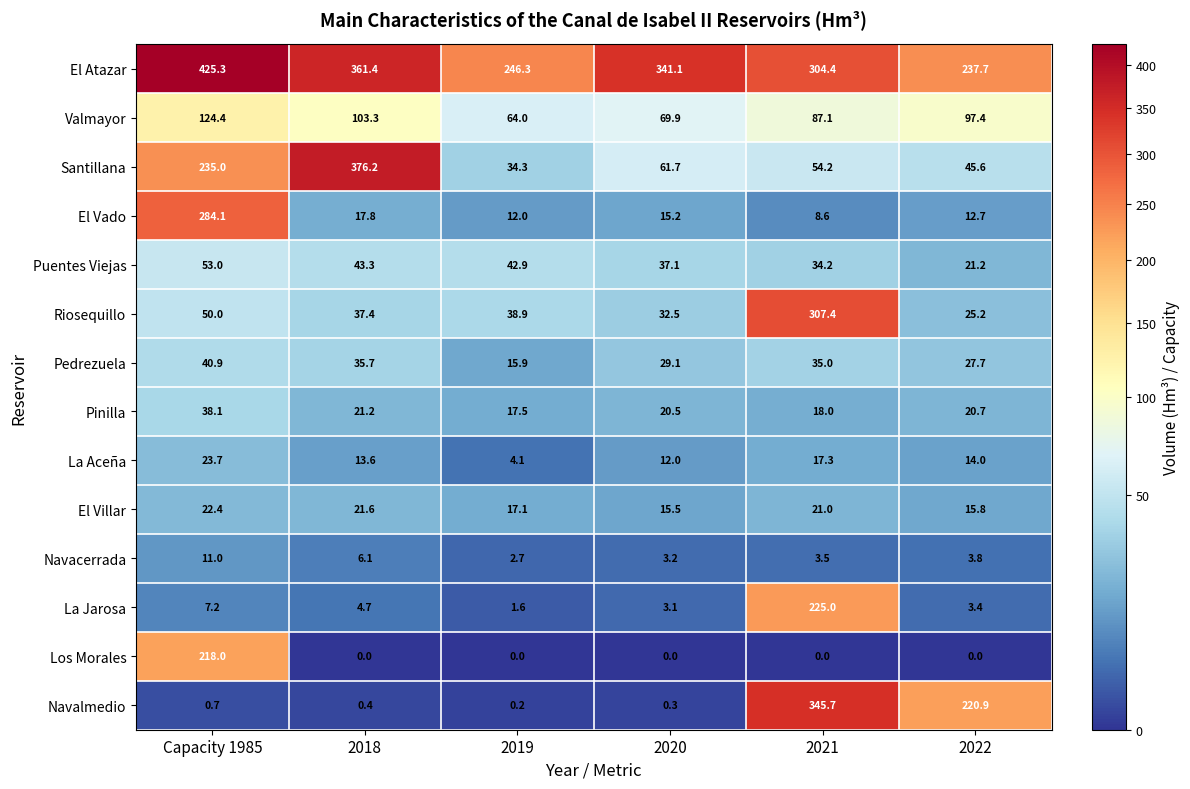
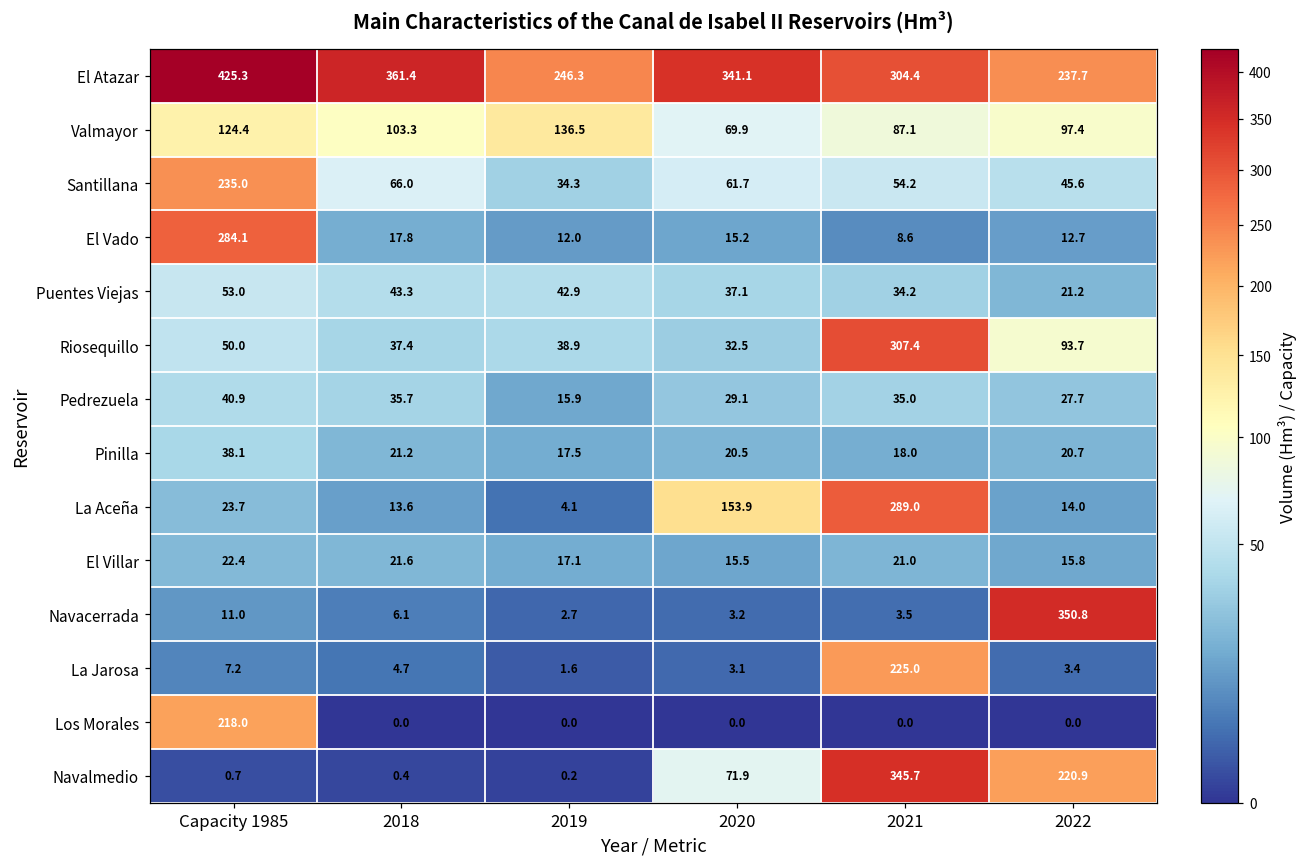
  {
    "El Atazar": {
      "Capacity 1985": 425.3,
      "2018": 361.4,
      "2019": 246.3,
      "2020": 341.1,
      "2021": 304.4,
      "2022": 237.7
    },
    "Valmayor": {
      "Capacity 1985": 124.4,
      "2018": 103.3,
-     "2019": 64.0,
+     "2019": 136.5,
      "2020": 69.9,
      "2021": 87.1,
      "2022": 97.4
    },
    "Santillana": {
      "Capacity 1985": 235.0,
-     "2018": 376.2,
+     "2018": 66.0,
      "2019": 34.3,
      "2020": 61.7,
      "2021": 54.2,
      "2022": 45.6
    },
    "El Vado": {
      "Capacity 1985": 284.1,
      "2018": 17.8,
      "2019": 12.0,
      "2020": 15.2,
      "2021": 8.6,
      "2022": 12.7
    },
    "Puentes Viejas": {
      "Capacity 1985": 53.0,
      "2018": 43.3,
      "2019": 42.9,
      "2020": 37.1,
      "2021": 34.2,
      "2022": 21.2
    },
    "Riosequillo": {
      "Capacity 1985": 50.0,
      "2018": 37.4,
      "2019": 38.9,
      "2020": 32.5,
      "2021": 307.4,
-     "2022": 25.2
+     "2022": 93.7
    },
    "Pedrezuela": {
      "Capacity 1985": 40.9,
      "2018": 35.7,
      "2019": 15.9,
      "2020": 29.1,
      "2021": 35.0,
      "2022": 27.7
    },
    "Pinilla": {
      "Capacity 1985": 38.1,
      "2018": 21.2,
      "2019": 17.5,
      "2020": 20.5,
      "2021": 18.0,
      "2022": 20.7
    },
    "La Aceña": {
      "Capacity 1985": 23.7,
      "2018": 13.6,
      "2019": 4.1,
-     "2020": 12.0,
-     "2021": 17.3,
+     "2020": 153.9,
+     "2021": 289.0,
      "2022": 14.0
    },
    "El Villar": {
      "Capacity 1985": 22.4,
      "2018": 21.6,
      "2019": 17.1,
      "2020": 15.5,
      "2021": 21.0,
      "2022": 15.8
    },
    "Navacerrada": {
      "Capacity 1985": 11.0,
      "2018": 6.1,
      "2019": 2.7,
      "2020": 3.2,
      "2021": 3.5,
-     "2022": 3.8
+     "2022": 350.8
    },
    "La Jarosa": {
      "Capacity 1985": 7.2,
      "2018": 4.7,
      "2019": 1.6,
      "2020": 3.1,
      "2021": 225.0,
      "2022": 3.4
    },
    "Los Morales": {
      "Capacity 1985": 218.0,
      "2018": 0.0,
      "2019": 0.0,
      "2020": 0.0,
      "2021": 0.0,
      "2022": 0.0
    },
    "Navalmedio": {
      "Capacity 1985": 0.7,
      "2018": 0.4,
      "2019": 0.2,
-     "2020": 0.3,
+     "2020": 71.9,
      "2021": 345.7,
      "2022": 220.9
    }
  }
